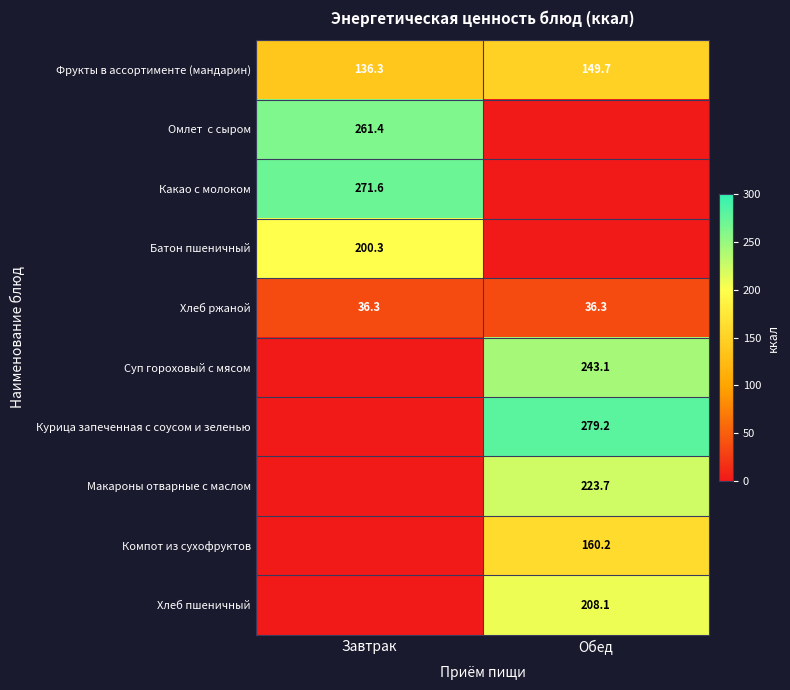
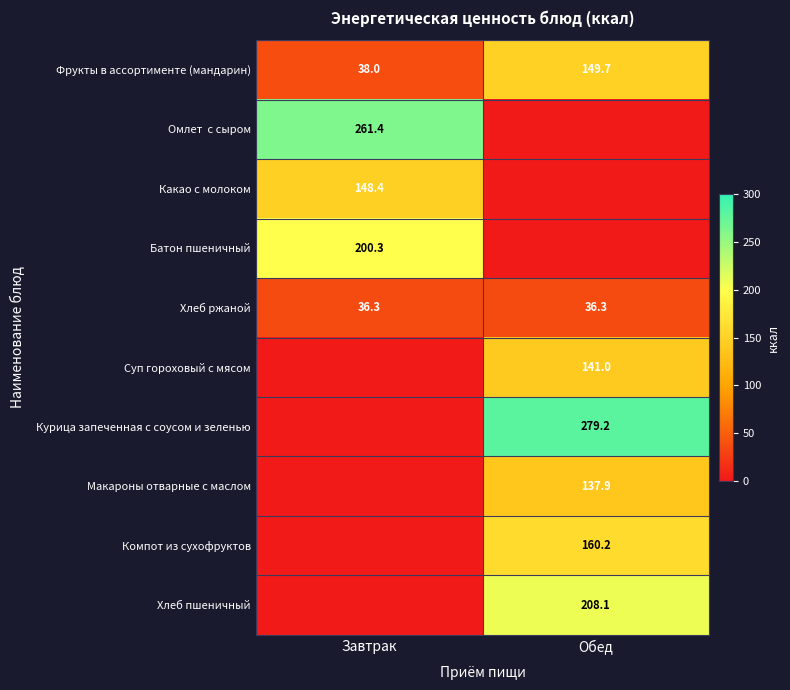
  {
    "Фрукты в ассортименте (мандарин)": {
-     "Завтрак": 136.3,
+     "Завтрак": 38.0,
      "Обед": 149.7
    },
    "Омлет с сыром": {
      "Завтрак": 261.4
    },
    "Какао с молоком": {
-     "Завтрак": 271.6
+     "Завтрак": 148.4
    },
    "Батон пшеничный": {
      "Завтрак": 200.3
    },
    "Хлеб ржаной": {
      "Завтрак": 36.3,
      "Обед": 36.3
    },
    "Суп гороховый с мясом": {
-     "Обед": 243.1
+     "Обед": 141.0
    },
    "Курица запеченная с соусом и зеленью": {
      "Обед": 279.2
    },
    "Макароны отварные с маслом": {
-     "Обед": 223.7
+     "Обед": 137.9
    },
    "Компот из сухофруктов": {
      "Обед": 160.2
    },
    "Хлеб пшеничный": {
      "Обед": 208.1
    }
  }
